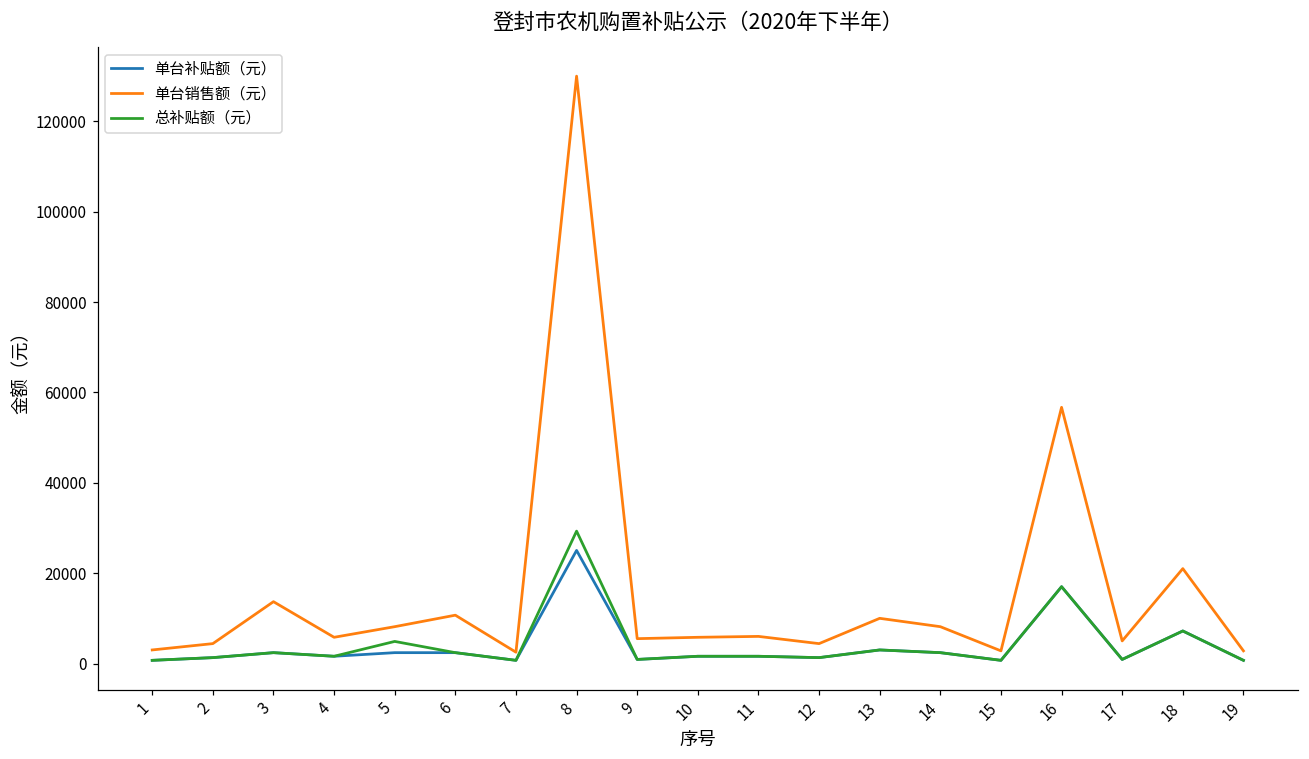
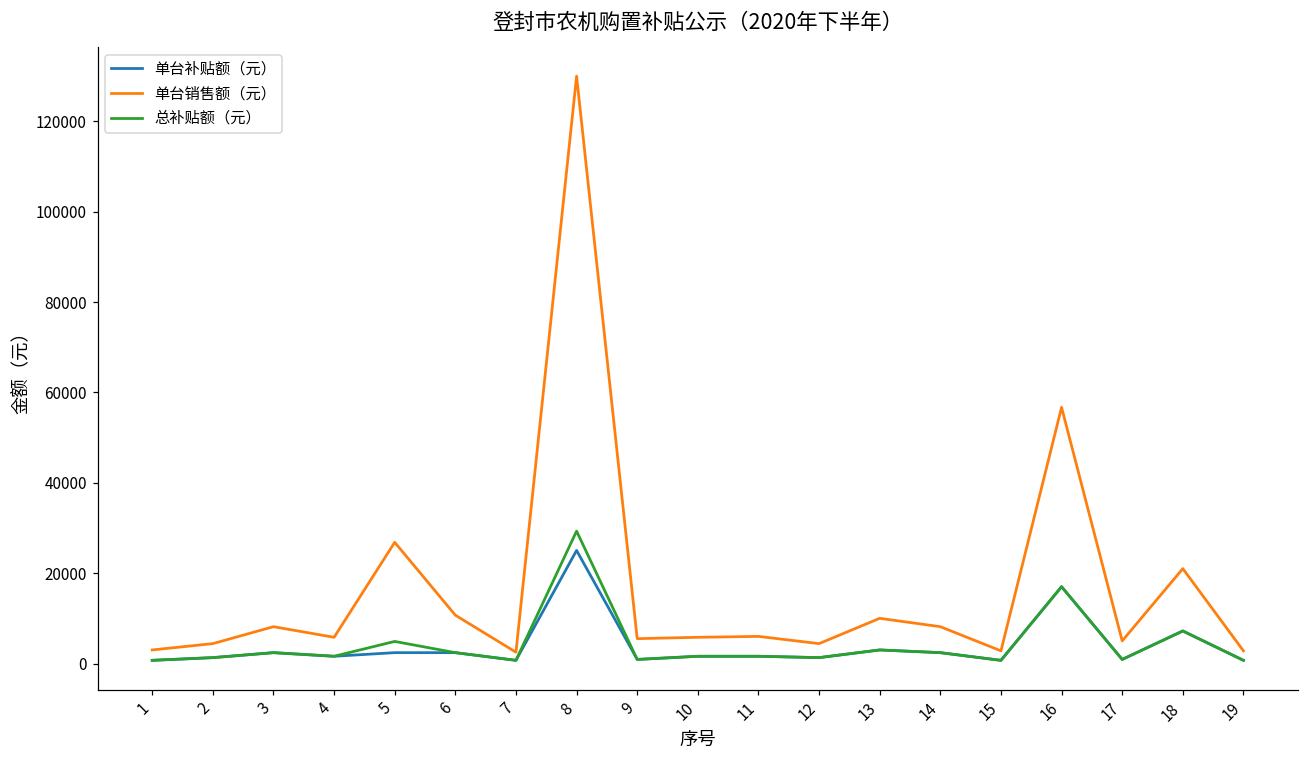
  {
    "单台补贴额（元）": {
      "5": 2000,
      "8": 25000
    },
    "单台销售额（元）": {
      "1": 3000,
      "2": 4000,
-     "3": 14000,
+     "3": 8000,
      "4": 6000,
-     "5": 8000,
+     "5": 27000,
      "6": 11000,
      "7": 3000,
      "8": 130000,
      "9": 6000,
      "10": 6000,
      "11": 6000,
      "12": 4000,
      "13": 10000,
      "14": 8000,
      "15": 3000,
      "16": 57000,
      "17": 5000,
      "18": 21000,
      "19": 3000
    },
    "总补贴额（元）": {
      "5": 5000,
      "8": 29000
    }
  }
